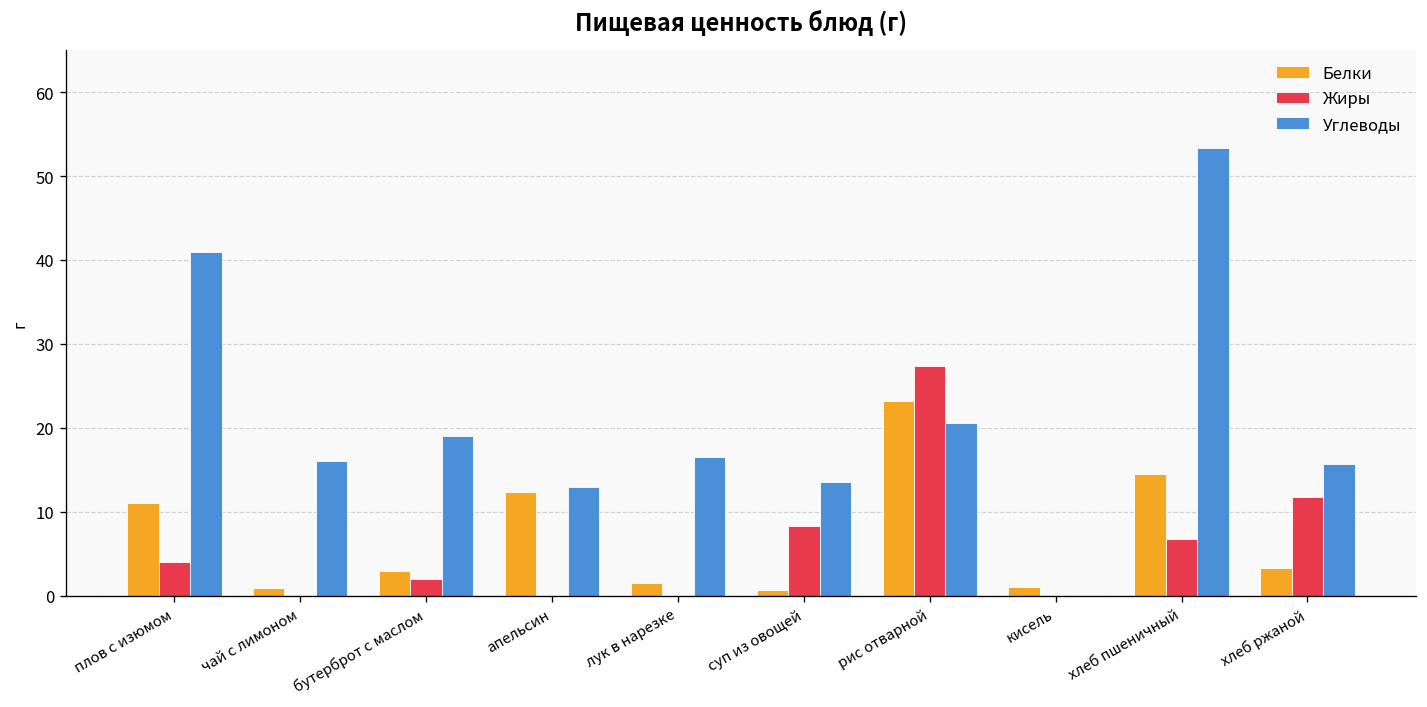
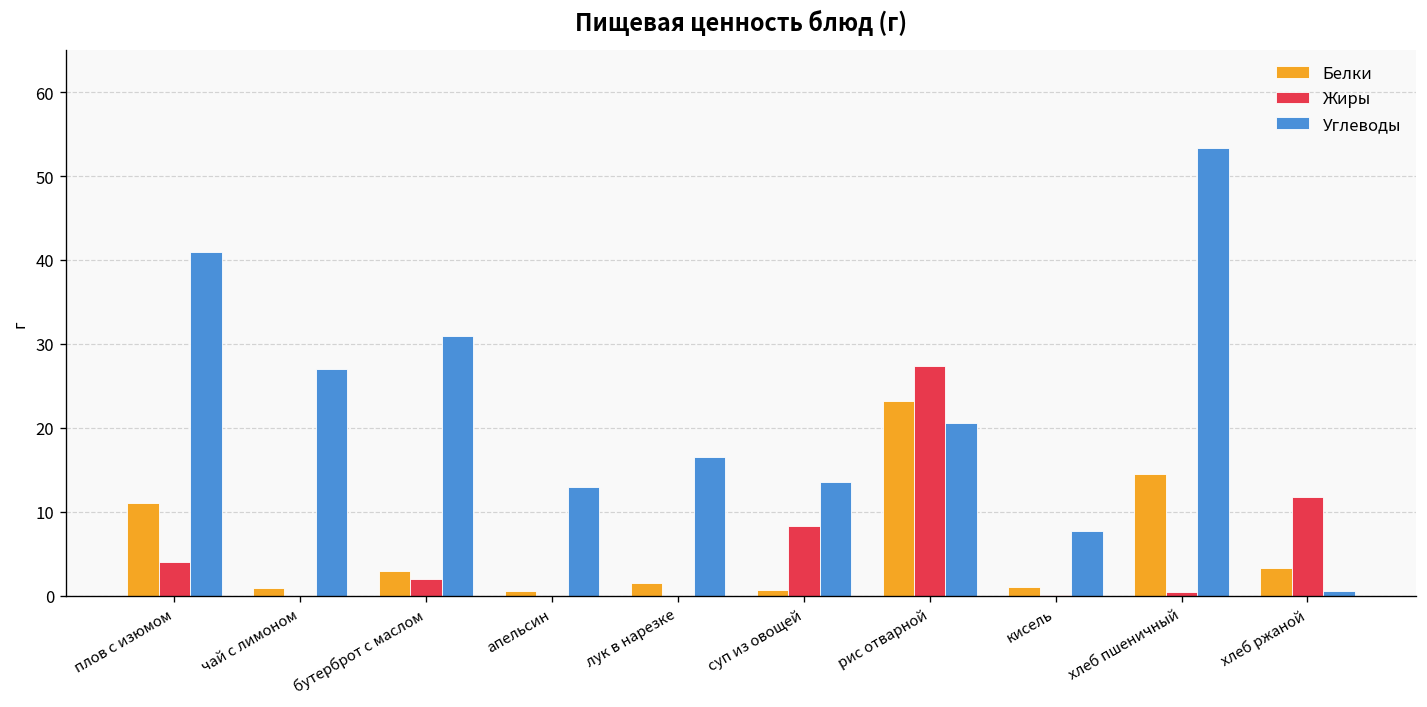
  {
    "Белки": {
      "плов с изюмом": 11,
      "чай с лимоном": 1,
      "бутерброт с маслом": 3,
-     "апельсин": 12,
+     "апельсин": 1,
      "лук в нарезке": 2,
      "суп из овощей": 1,
      "рис отварной": 23,
      "кисель": 1,
      "хлеб пшеничный": 15,
      "хлеб ржаной": 3
    },
    "Жиры": {
      "плов с изюмом": 4,
      "чай с лимоном": 0,
      "бутерброт с маслом": 2,
      "апельсин": 0,
      "лук в нарезке": 0,
      "суп из овощей": 8,
      "рис отварной": 27,
-     "хлеб пшеничный": 7,
+     "хлеб пшеничный": 0,
      "хлеб ржаной": 12
    },
    "Углеводы": {
      "плов с изюмом": 41,
-     "чай с лимоном": 16,
-     "бутерброт с маслом": 19,
+     "чай с лимоном": 27,
+     "бутерброт с маслом": 31,
      "апельсин": 13,
      "лук в нарезке": 17,
      "суп из овощей": 14,
      "рис отварной": 21,
-     "кисель": 0,
+     "кисель": 8,
      "хлеб пшеничный": 53,
-     "хлеб ржаной": 16
+     "хлеб ржаной": 1
    }
  }
